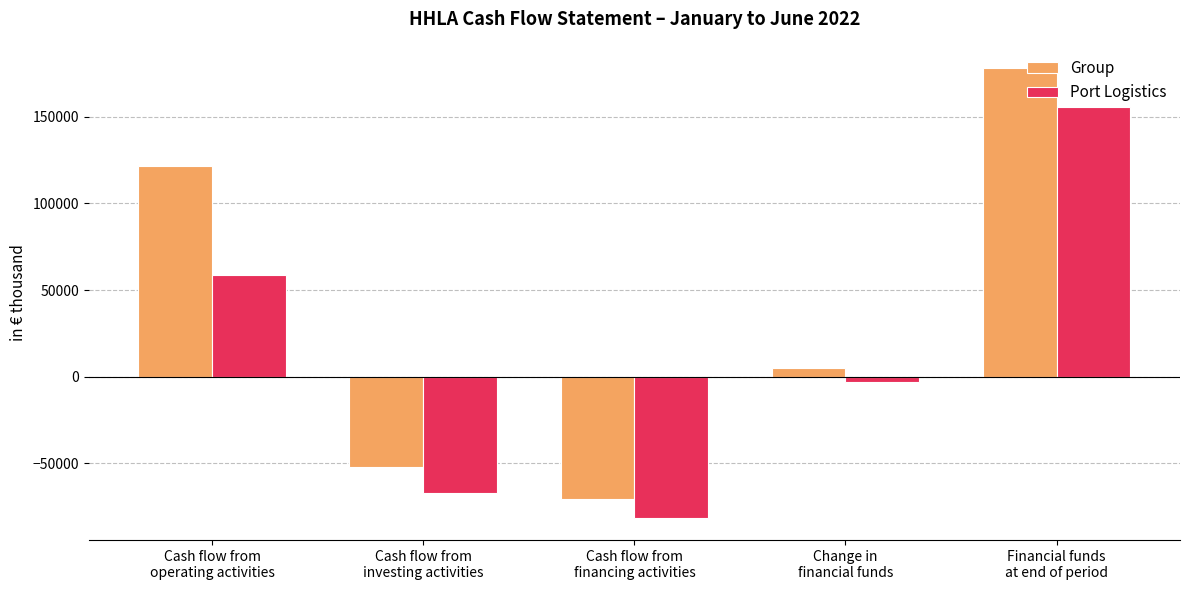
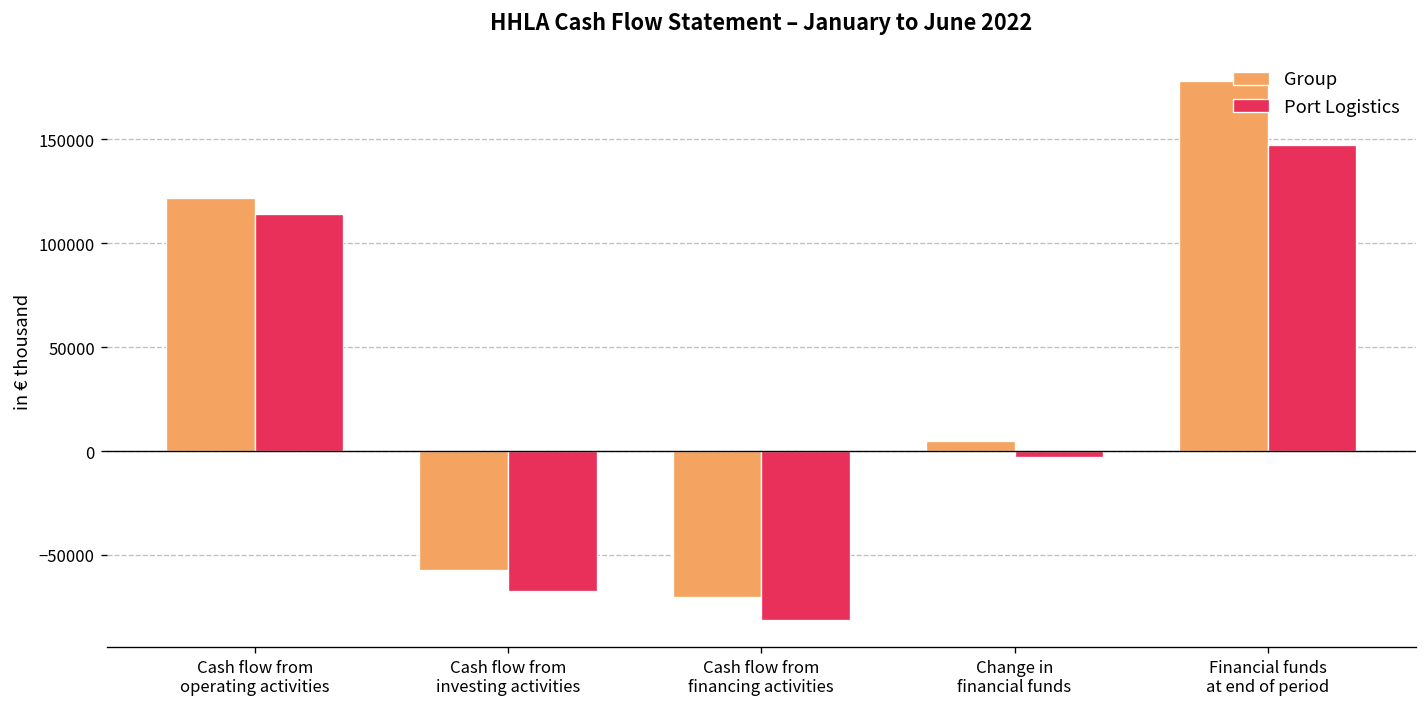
  {
    "Group": {
      "Cash flow from operating activities": 122000,
-     "Cash flow from investing activities": -52000,
+     "Cash flow from investing activities": -57000,
      "Cash flow from financing activities": -70000,
      "Change in financial funds": 5000,
      "Financial funds at end of period": 178000
    },
    "Port Logistics": {
-     "Cash flow from operating activities": 58000,
+     "Cash flow from operating activities": 114000,
      "Cash flow from investing activities": -67000,
      "Cash flow from financing activities": -81000,
      "Change in financial funds": -3000,
-     "Financial funds at end of period": 156000
+     "Financial funds at end of period": 147000
    }
  }
